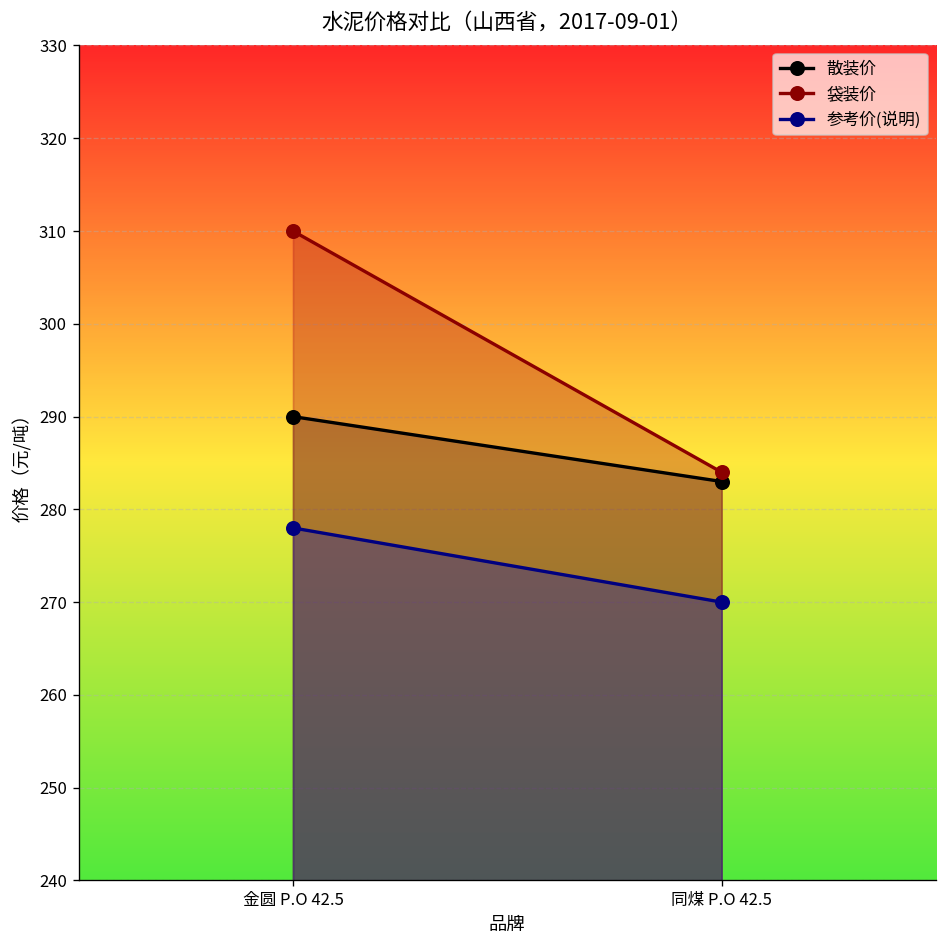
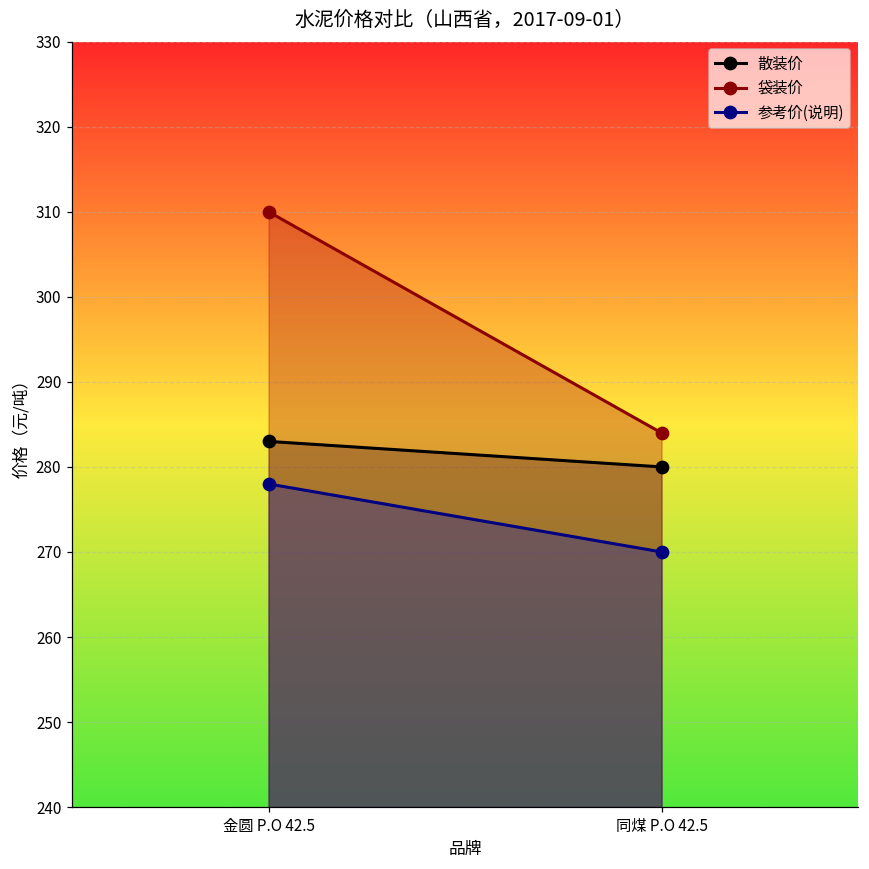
  {
    "散装价": {
-     "金圆 P.O 42.5": 290,
-     "同煤 P.O 42.5": 283
+     "金圆 P.O 42.5": 283,
+     "同煤 P.O 42.5": 280
    },
    "袋装价": {
      "金圆 P.O 42.5": 310,
      "同煤 P.O 42.5": 284
    },
    "参考价(说明)": {
      "金圆 P.O 42.5": 278,
      "同煤 P.O 42.5": 270
    }
  }
